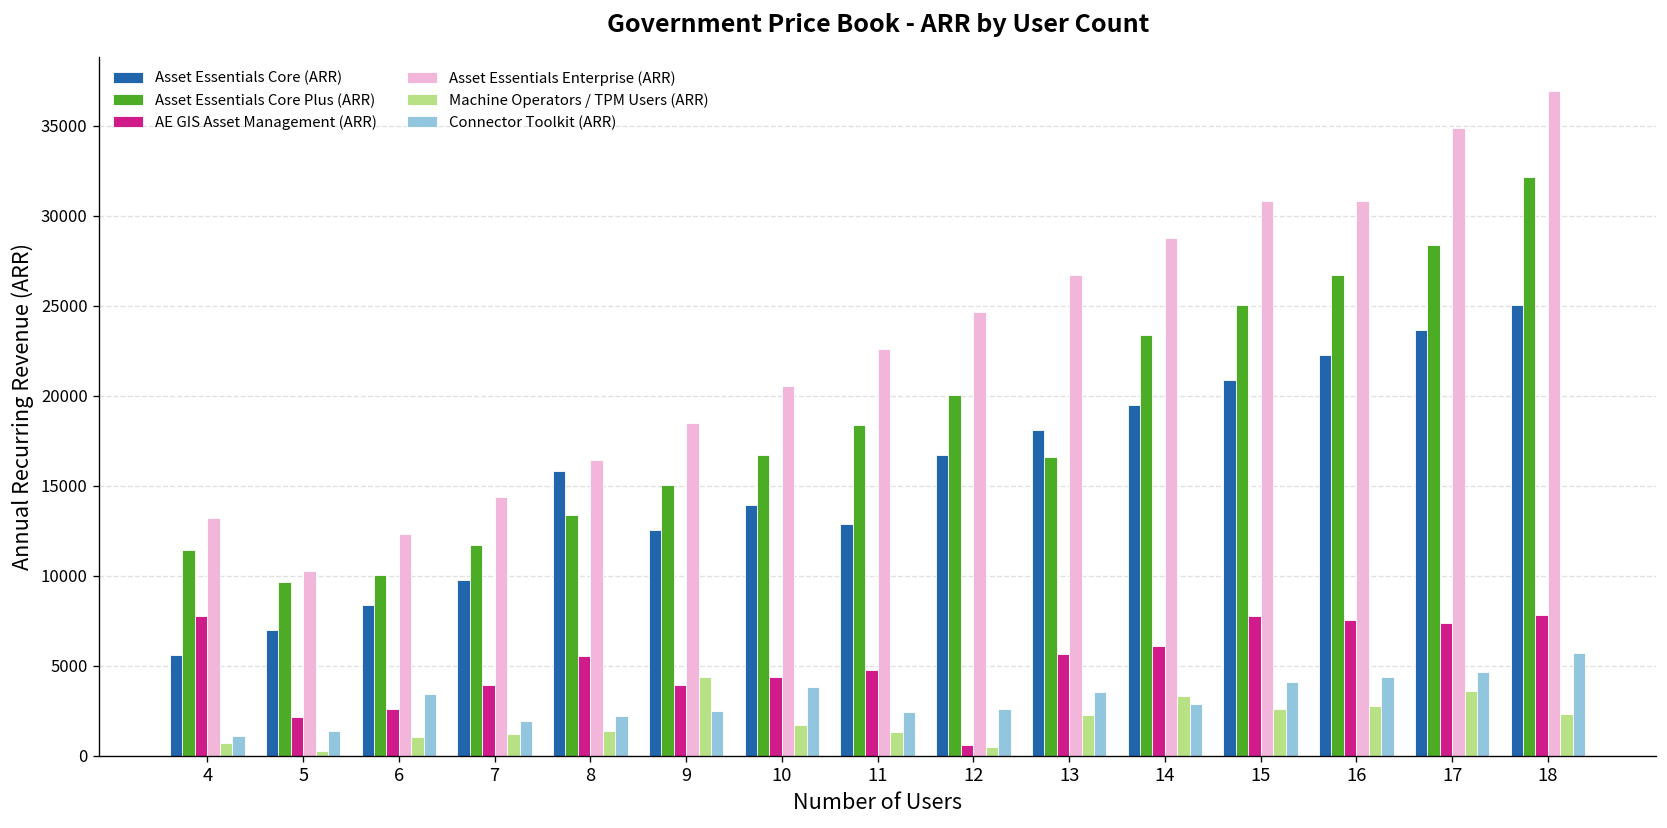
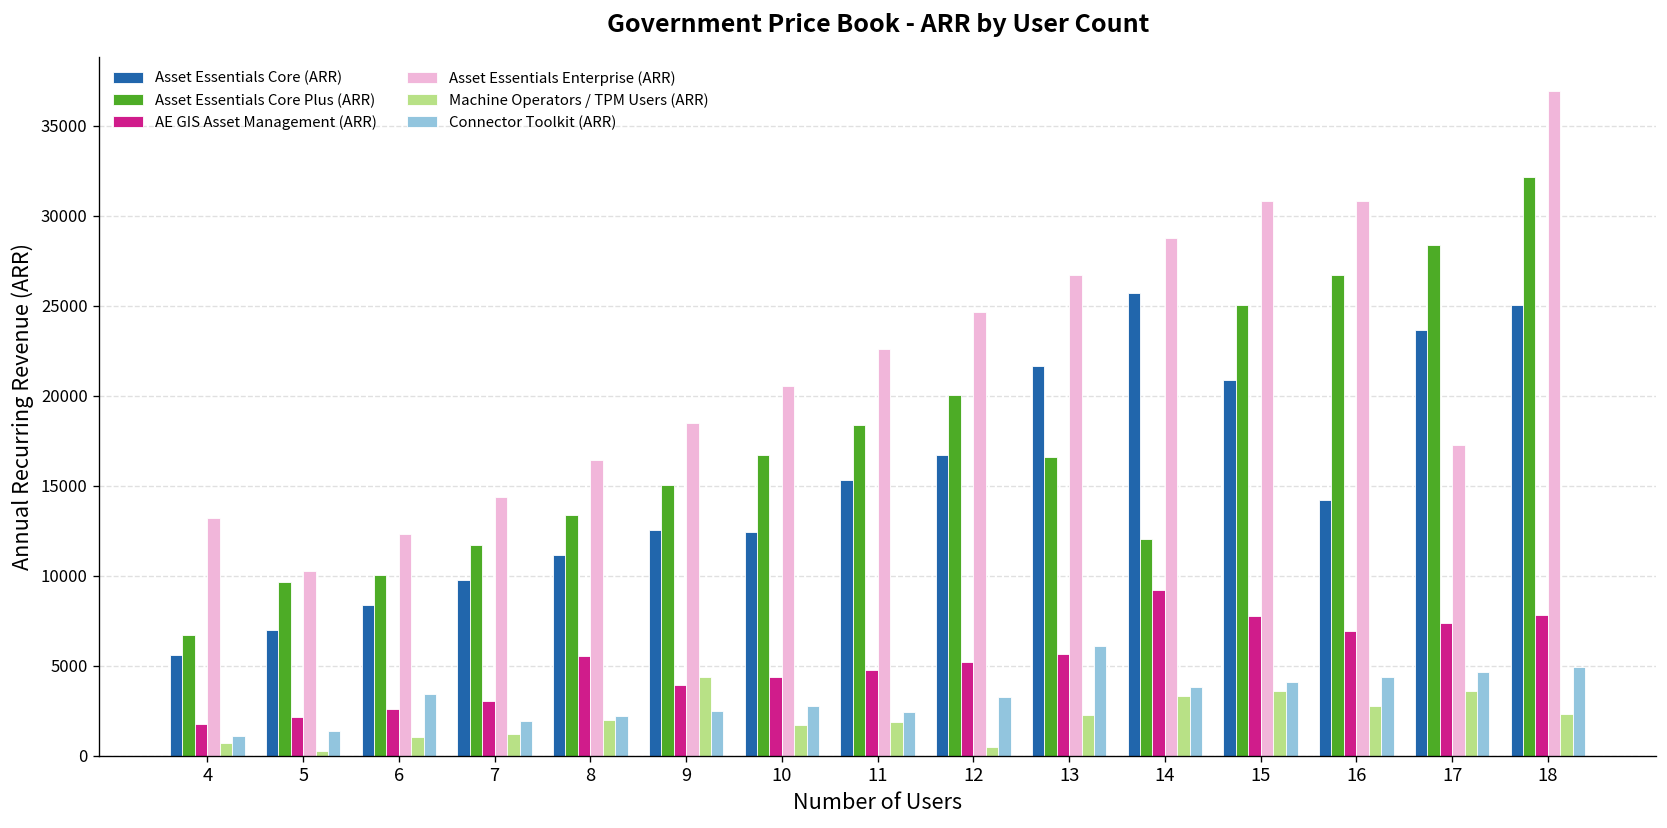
  {
    "Asset Essentials Core (ARR)": {
      "4": 5600,
      "5": 7000,
      "6": 8400,
      "7": 9700,
-     "8": 15800,
+     "8": 11100,
      "9": 12500,
-     "10": 13900,
-     "11": 12900,
+     "10": 12400,
+     "11": 15300,
      "12": 16700,
-     "13": 18100,
-     "14": 19500,
+     "13": 21700,
+     "14": 25700,
      "15": 20900,
-     "16": 22300,
+     "16": 14200,
      "17": 23700,
      "18": 25100
    },
    "Asset Essentials Core Plus (ARR)": {
-     "4": 11400,
+     "4": 6700,
      "5": 9700,
      "6": 10000,
      "7": 11700,
      "8": 13400,
      "9": 15000,
      "10": 16700,
      "11": 18400,
      "12": 20000,
      "13": 16600,
-     "14": 23400,
+     "14": 12000,
      "15": 25100,
      "16": 26700,
      "17": 28400,
      "18": 32100
    },
    "AE GIS Asset Management (ARR)": {
-     "4": 7700,
+     "4": 1700,
      "5": 2200,
      "6": 2600,
-     "7": 3900,
+     "7": 3000,
      "8": 5600,
      "9": 3900,
      "10": 4300,
      "11": 4800,
-     "12": 600,
+     "12": 5200,
      "13": 5600,
-     "14": 6100,
+     "14": 9200,
      "15": 7700,
-     "16": 7600,
+     "16": 7000,
      "17": 7400,
      "18": 7800
    },
    "Asset Essentials Enterprise (ARR)": {
      "4": 13200,
      "5": 10300,
      "6": 12300,
      "7": 14400,
      "8": 16400,
      "9": 18500,
      "10": 20500,
      "11": 22600,
      "12": 24600,
      "13": 26700,
      "14": 28700,
      "15": 30800,
      "16": 30800,
-     "17": 34900,
+     "17": 17300,
      "18": 36900
    },
    "Machine Operators / TPM Users (ARR)": {
      "4": 700,
      "5": 300,
      "6": 1000,
      "7": 1200,
-     "8": 1400,
+     "8": 2000,
      "9": 4400,
      "10": 1700,
-     "11": 1300,
+     "11": 1900,
      "12": 500,
      "13": 2200,
      "14": 3300,
-     "15": 2600,
+     "15": 3600,
      "16": 2800,
      "17": 3600,
      "18": 2300
    },
    "Connector Toolkit (ARR)": {
      "4": 1100,
      "5": 1400,
      "6": 3400,
      "7": 1900,
      "8": 2200,
      "9": 2500,
-     "10": 3800,
+     "10": 2700,
      "11": 2400,
-     "12": 2600,
-     "13": 3600,
-     "14": 2900,
+     "12": 3300,
+     "13": 6100,
+     "14": 3800,
      "15": 4100,
      "16": 4400,
      "17": 4600,
-     "18": 5700
+     "18": 4900
    }
  }
